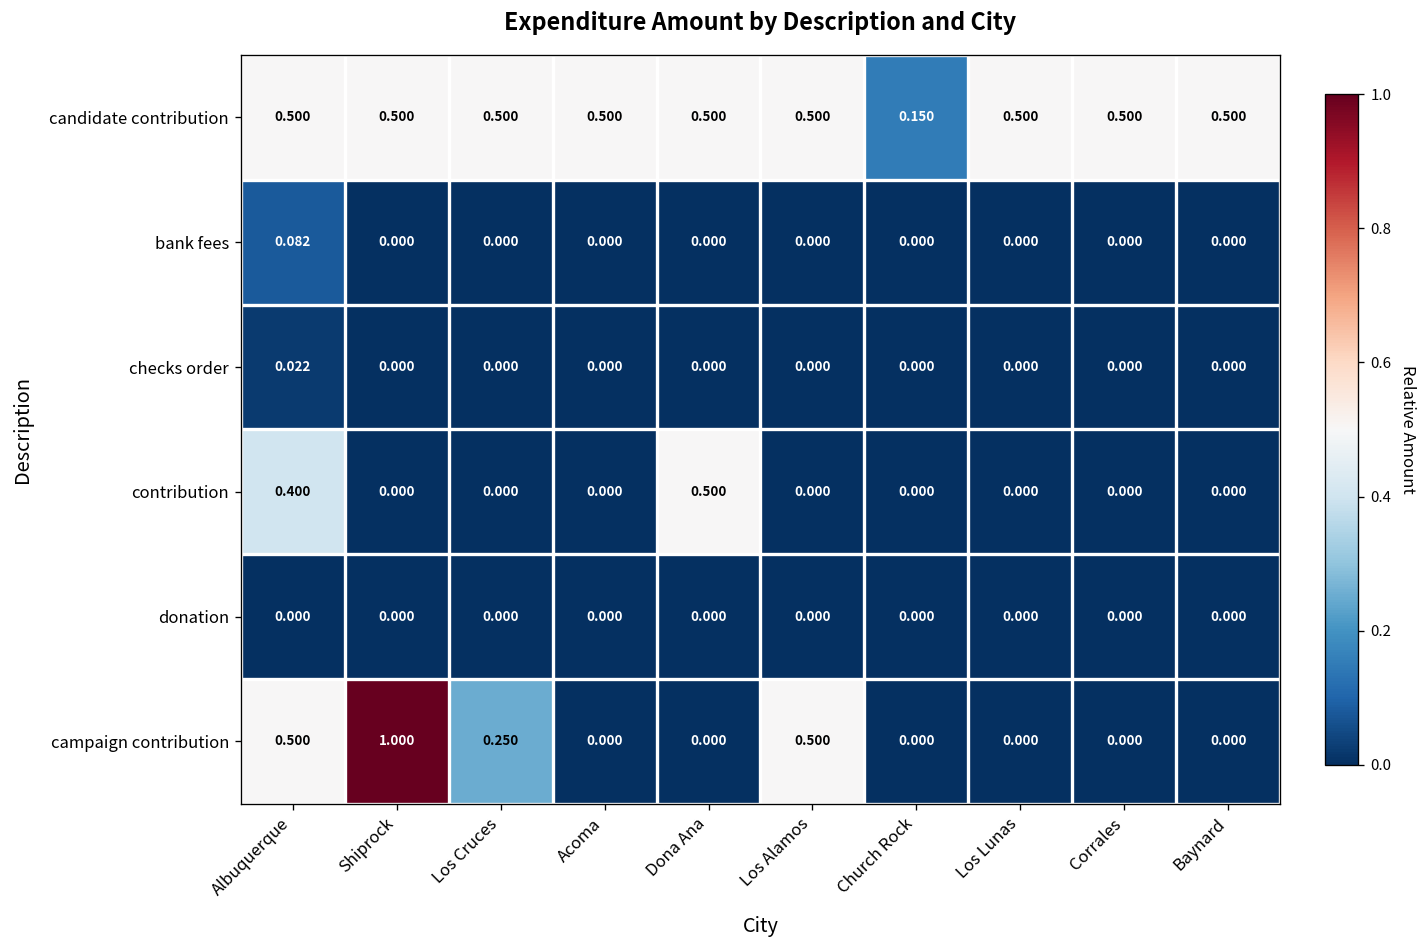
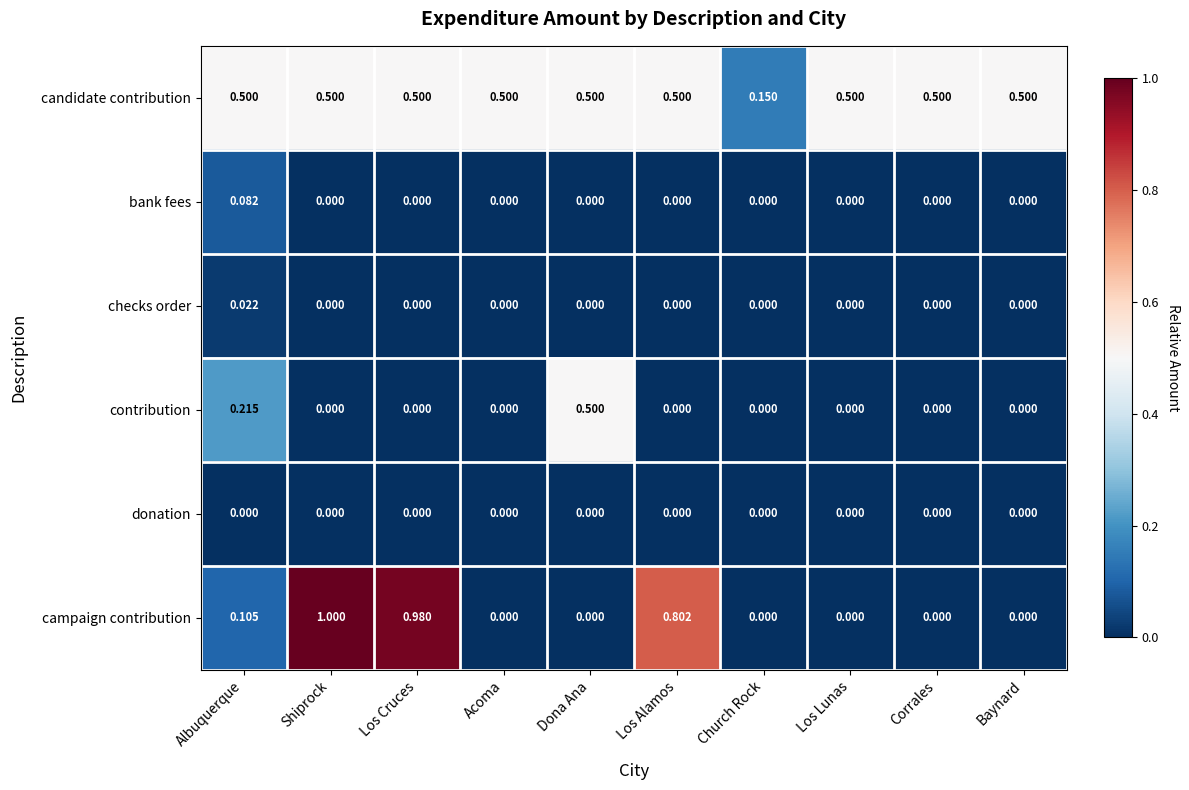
  {
    "candidate contribution": {
      "Albuquerque": 0.500,
      "Shiprock": 0.500,
      "Los Cruces": 0.500,
      "Acoma": 0.500,
      "Dona Ana": 0.500,
      "Los Alamos": 0.500,
      "Church Rock": 0.150,
      "Los Lunas": 0.500,
      "Corrales": 0.500,
      "Baynard": 0.500
    },
    "bank fees": {
      "Albuquerque": 0.082,
      "Shiprock": 0.000,
      "Los Cruces": 0.000,
      "Acoma": 0.000,
      "Dona Ana": 0.000,
      "Los Alamos": 0.000,
      "Church Rock": 0.000,
      "Los Lunas": 0.000,
      "Corrales": 0.000,
      "Baynard": 0.000
    },
    "checks order": {
      "Albuquerque": 0.022,
      "Shiprock": 0.000,
      "Los Cruces": 0.000,
      "Acoma": 0.000,
      "Dona Ana": 0.000,
      "Los Alamos": 0.000,
      "Church Rock": 0.000,
      "Los Lunas": 0.000,
      "Corrales": 0.000,
      "Baynard": 0.000
    },
    "contribution": {
-     "Albuquerque": 0.400,
+     "Albuquerque": 0.215,
      "Shiprock": 0.000,
      "Los Cruces": 0.000,
      "Acoma": 0.000,
      "Dona Ana": 0.500,
      "Los Alamos": 0.000,
      "Church Rock": 0.000,
      "Los Lunas": 0.000,
      "Corrales": 0.000,
      "Baynard": 0.000
    },
    "donation": {
      "Albuquerque": 0.000,
      "Shiprock": 0.000,
      "Los Cruces": 0.000,
      "Acoma": 0.000,
      "Dona Ana": 0.000,
      "Los Alamos": 0.000,
      "Church Rock": 0.000,
      "Los Lunas": 0.000,
      "Corrales": 0.000,
      "Baynard": 0.000
    },
    "campaign contribution": {
-     "Albuquerque": 0.500,
+     "Albuquerque": 0.105,
      "Shiprock": 1.000,
-     "Los Cruces": 0.250,
+     "Los Cruces": 0.980,
      "Acoma": 0.000,
      "Dona Ana": 0.000,
-     "Los Alamos": 0.500,
+     "Los Alamos": 0.802,
      "Church Rock": 0.000,
      "Los Lunas": 0.000,
      "Corrales": 0.000,
      "Baynard": 0.000
    }
  }
